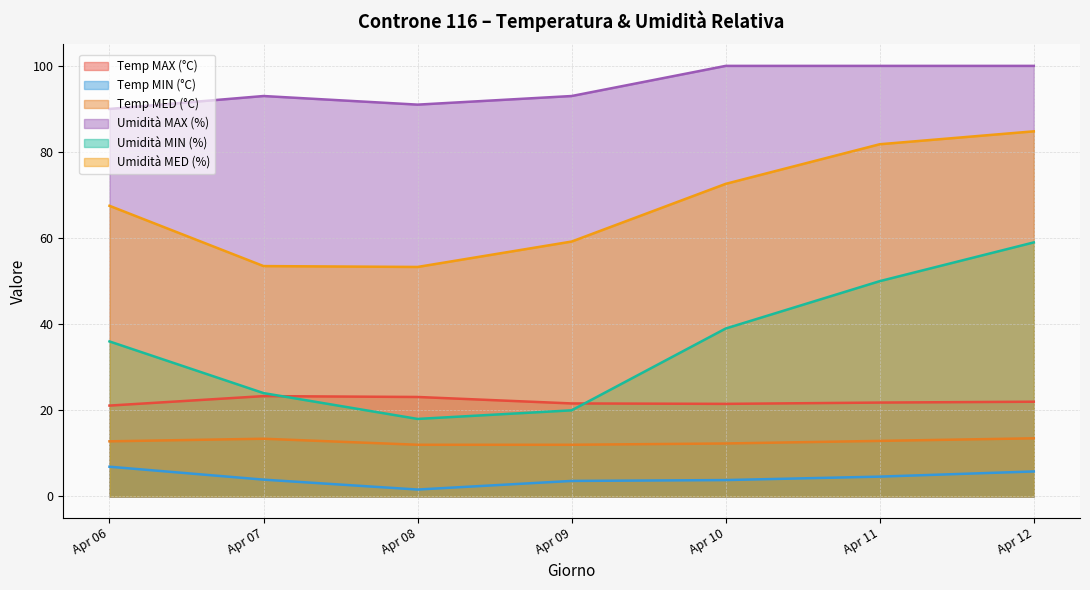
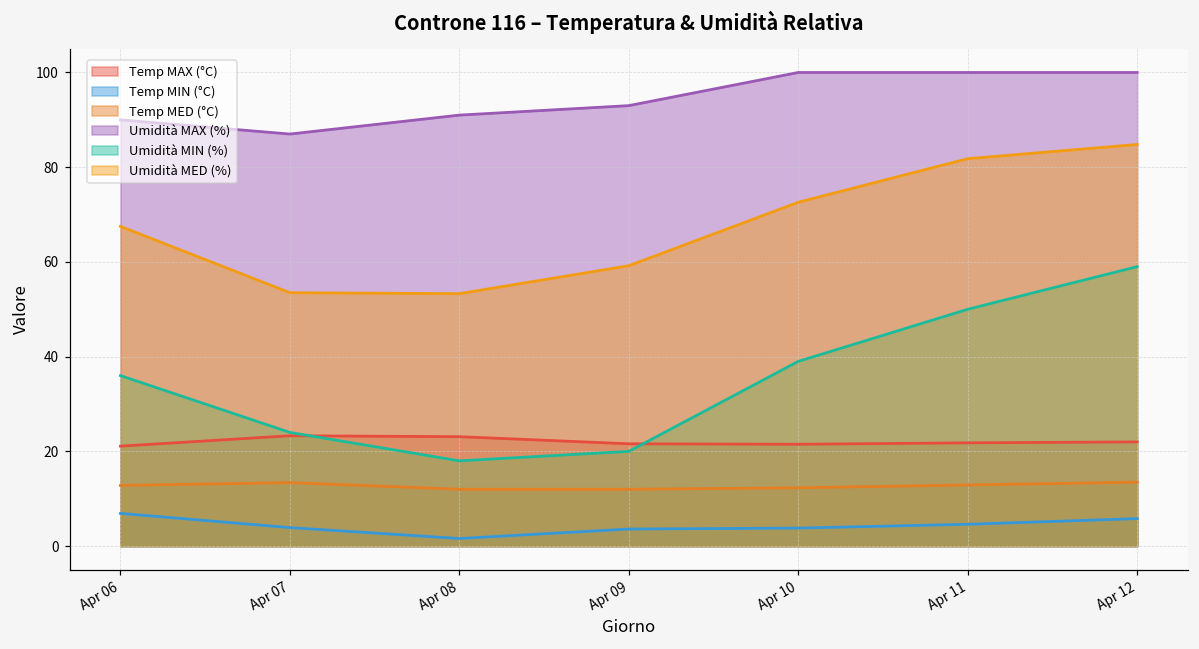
  {
    "Umidità MAX (%)": {
-     "Apr 07": 93,
+     "Apr 07": 87,
      "Apr 08": 91,
      "Apr 09": 93,
      "Apr 10": 100,
      "Apr 11": 100,
      "Apr 12": 100
    }
  }
